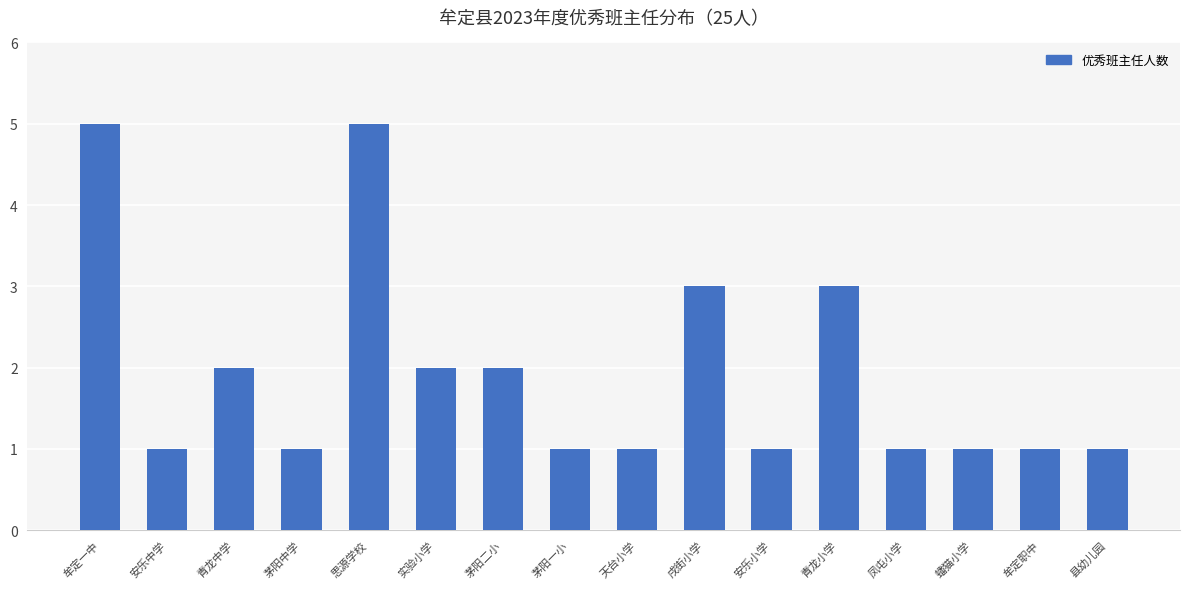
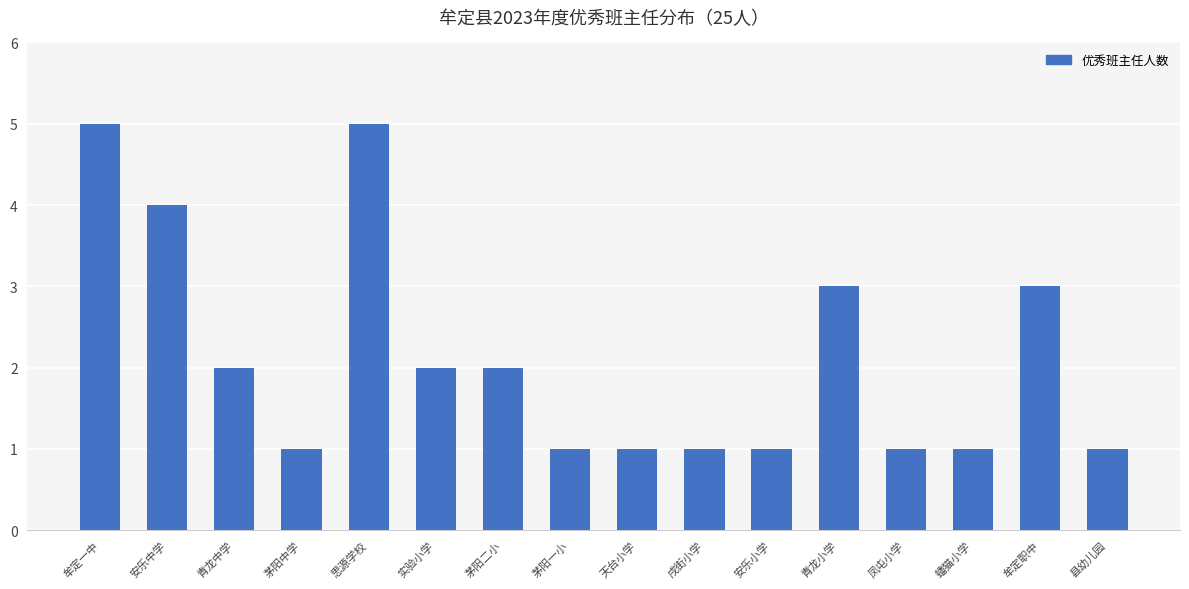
  {
    "牟定一中": 5,
-   "安乐中学": 1,
+   "安乐中学": 4,
    "青龙中学": 2,
    "茅阳中学": 1,
    "思源学校": 5,
    "实验小学": 2,
    "茅阳二小": 2,
    "茅阳一小": 1,
    "天台小学": 1,
-   "戌街小学": 3,
+   "戌街小学": 1,
    "安乐小学": 1,
    "青龙小学": 3,
    "凤屯小学": 1,
    "蟠猫小学": 1,
-   "牟定职中": 1,
+   "牟定职中": 3,
    "县幼儿园": 1
  }
